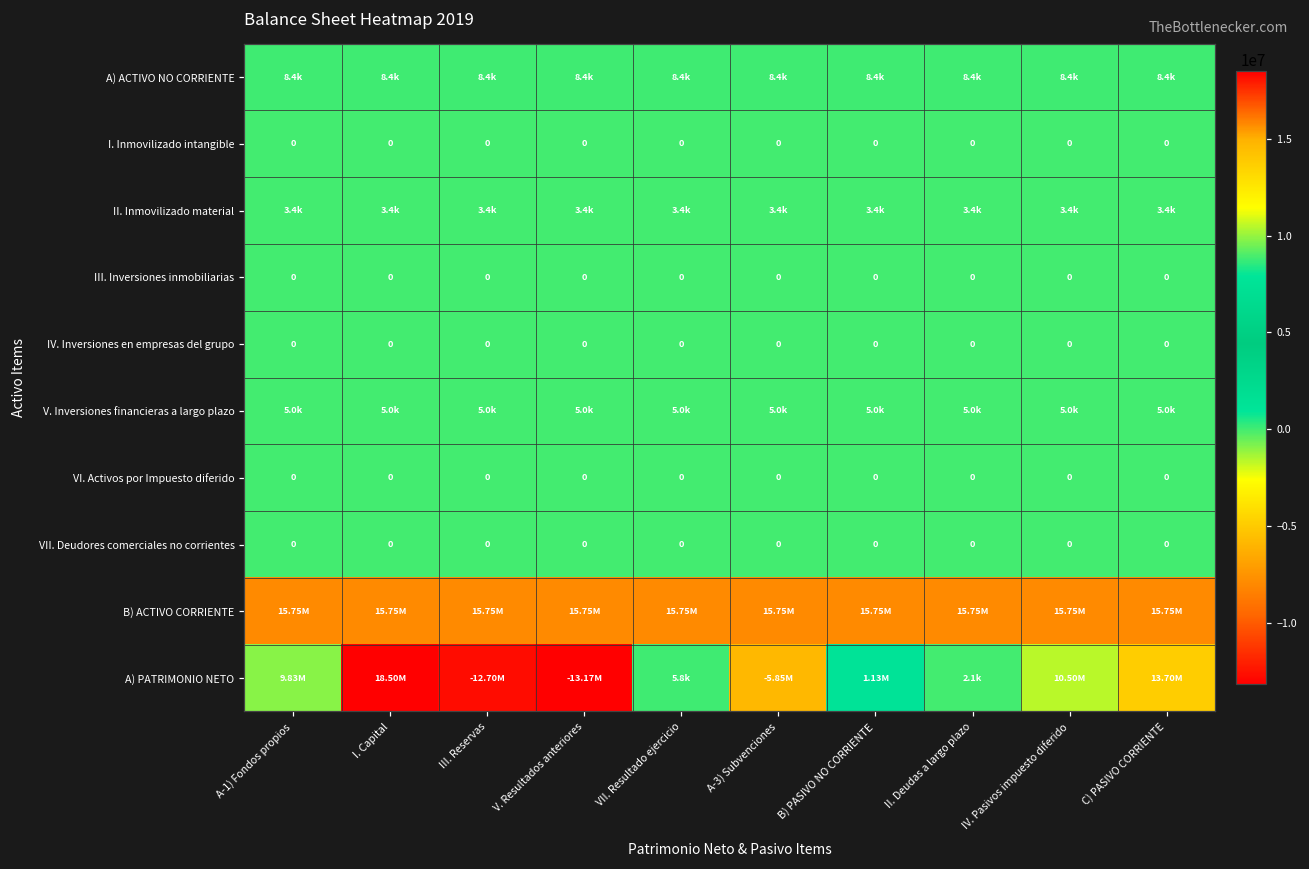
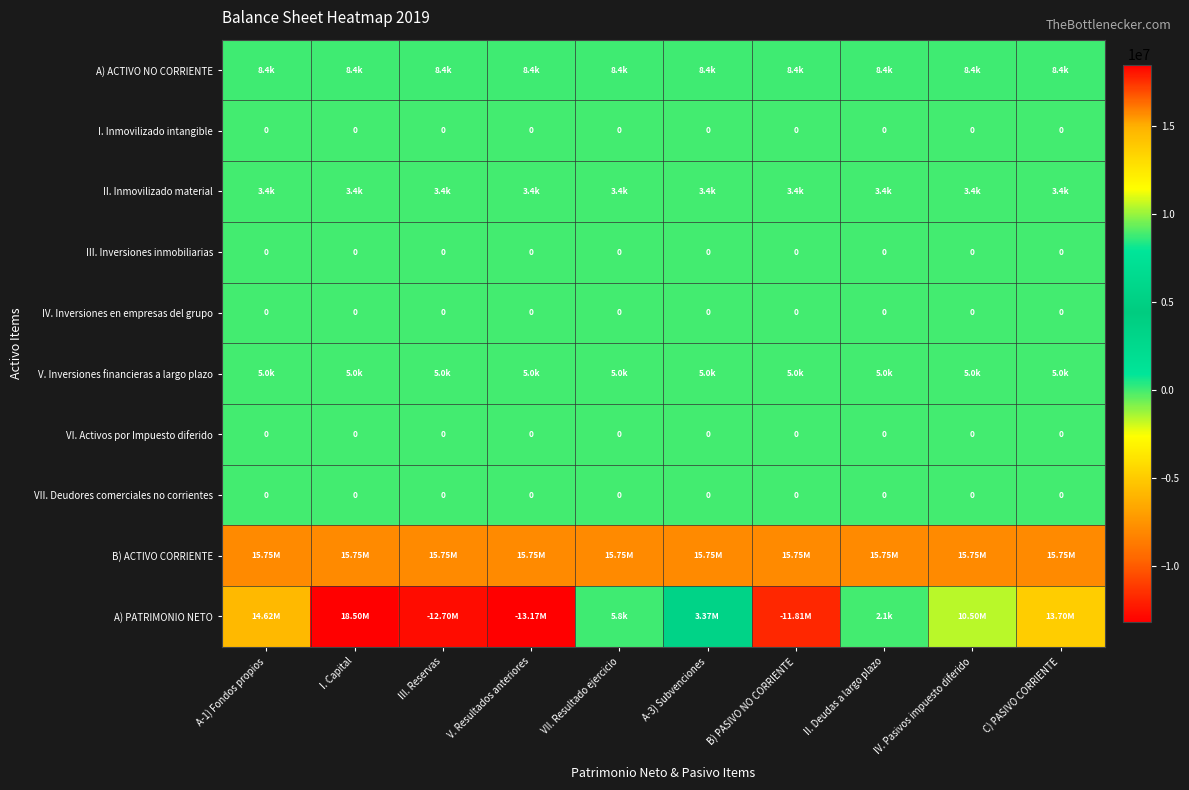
  {
    "A) ACTIVO NO CORRIENTE": {
      "A-1) Fondos propios": "8.4k",
      "I. Capital": "8.4k",
      "III. Reservas": "8.4k",
      "V. Resultados anteriores": "8.4k",
      "VII. Resultado ejercicio": "8.4k",
      "A-3) Subvenciones": "8.4k",
      "B) PASIVO NO CORRIENTE": "8.4k",
      "II. Deudas a largo plazo": "8.4k",
      "IV. Pasivos impuesto diferido": "8.4k",
      "C) PASIVO CORRIENTE": "8.4k"
    },
    "I. Inmovilizado intangible": {
      "A-1) Fondos propios": "0",
      "I. Capital": "0",
      "III. Reservas": "0",
      "V. Resultados anteriores": "0",
      "VII. Resultado ejercicio": "0",
      "A-3) Subvenciones": "0",
      "B) PASIVO NO CORRIENTE": "0",
      "II. Deudas a largo plazo": "0",
      "IV. Pasivos impuesto diferido": "0",
      "C) PASIVO CORRIENTE": "0"
    },
    "II. Inmovilizado material": {
      "A-1) Fondos propios": "3.4k",
      "I. Capital": "3.4k",
      "III. Reservas": "3.4k",
      "V. Resultados anteriores": "3.4k",
      "VII. Resultado ejercicio": "3.4k",
      "A-3) Subvenciones": "3.4k",
      "B) PASIVO NO CORRIENTE": "3.4k",
      "II. Deudas a largo plazo": "3.4k",
      "IV. Pasivos impuesto diferido": "3.4k",
      "C) PASIVO CORRIENTE": "3.4k"
    },
    "III. Inversiones inmobiliarias": {
      "A-1) Fondos propios": "0",
      "I. Capital": "0",
      "III. Reservas": "0",
      "V. Resultados anteriores": "0",
      "VII. Resultado ejercicio": "0",
      "A-3) Subvenciones": "0",
      "B) PASIVO NO CORRIENTE": "0",
      "II. Deudas a largo plazo": "0",
      "IV. Pasivos impuesto diferido": "0",
      "C) PASIVO CORRIENTE": "0"
    },
    "IV. Inversiones en empresas del grupo": {
      "A-1) Fondos propios": "0",
      "I. Capital": "0",
      "III. Reservas": "0",
      "V. Resultados anteriores": "0",
      "VII. Resultado ejercicio": "0",
      "A-3) Subvenciones": "0",
      "B) PASIVO NO CORRIENTE": "0",
      "II. Deudas a largo plazo": "0",
      "IV. Pasivos impuesto diferido": "0",
      "C) PASIVO CORRIENTE": "0"
    },
    "V. Inversiones financieras a largo plazo": {
      "A-1) Fondos propios": "5.0k",
      "I. Capital": "5.0k",
      "III. Reservas": "5.0k",
      "V. Resultados anteriores": "5.0k",
      "VII. Resultado ejercicio": "5.0k",
      "A-3) Subvenciones": "5.0k",
      "B) PASIVO NO CORRIENTE": "5.0k",
      "II. Deudas a largo plazo": "5.0k",
      "IV. Pasivos impuesto diferido": "5.0k",
      "C) PASIVO CORRIENTE": "5.0k"
    },
    "VI. Activos por Impuesto diferido": {
      "A-1) Fondos propios": "0",
      "I. Capital": "0",
      "III. Reservas": "0",
      "V. Resultados anteriores": "0",
      "VII. Resultado ejercicio": "0",
      "A-3) Subvenciones": "0",
      "B) PASIVO NO CORRIENTE": "0",
      "II. Deudas a largo plazo": "0",
      "IV. Pasivos impuesto diferido": "0",
      "C) PASIVO CORRIENTE": "0"
    },
    "VII. Deudores comerciales no corrientes": {
      "A-1) Fondos propios": "0",
      "I. Capital": "0",
      "III. Reservas": "0",
      "V. Resultados anteriores": "0",
      "VII. Resultado ejercicio": "0",
      "A-3) Subvenciones": "0",
      "B) PASIVO NO CORRIENTE": "0",
      "II. Deudas a largo plazo": "0",
      "IV. Pasivos impuesto diferido": "0",
      "C) PASIVO CORRIENTE": "0"
    },
    "B) ACTIVO CORRIENTE": {
      "A-1) Fondos propios": "15.75M",
      "I. Capital": "15.75M",
      "III. Reservas": "15.75M",
      "V. Resultados anteriores": "15.75M",
      "VII. Resultado ejercicio": "15.75M",
      "A-3) Subvenciones": "15.75M",
      "B) PASIVO NO CORRIENTE": "15.75M",
      "II. Deudas a largo plazo": "15.75M",
      "IV. Pasivos impuesto diferido": "15.75M",
      "C) PASIVO CORRIENTE": "15.75M"
    },
    "A) PATRIMONIO NETO": {
-     "A-1) Fondos propios": "9.83M",
+     "A-1) Fondos propios": "14.62M",
      "I. Capital": "18.50M",
      "III. Reservas": "-12.70M",
      "V. Resultados anteriores": "-13.17M",
      "VII. Resultado ejercicio": "5.8k",
-     "A-3) Subvenciones": "-5.85M",
-     "B) PASIVO NO CORRIENTE": "1.13M",
+     "A-3) Subvenciones": "3.37M",
+     "B) PASIVO NO CORRIENTE": "-11.81M",
      "II. Deudas a largo plazo": "2.1k",
      "IV. Pasivos impuesto diferido": "10.50M",
      "C) PASIVO CORRIENTE": "13.70M"
    }
  }
